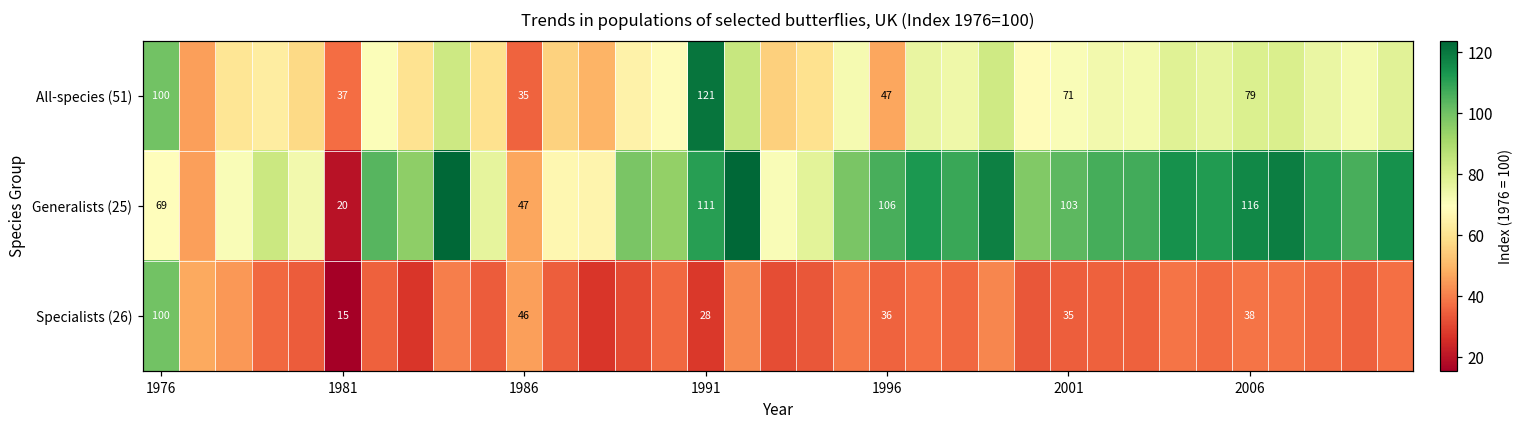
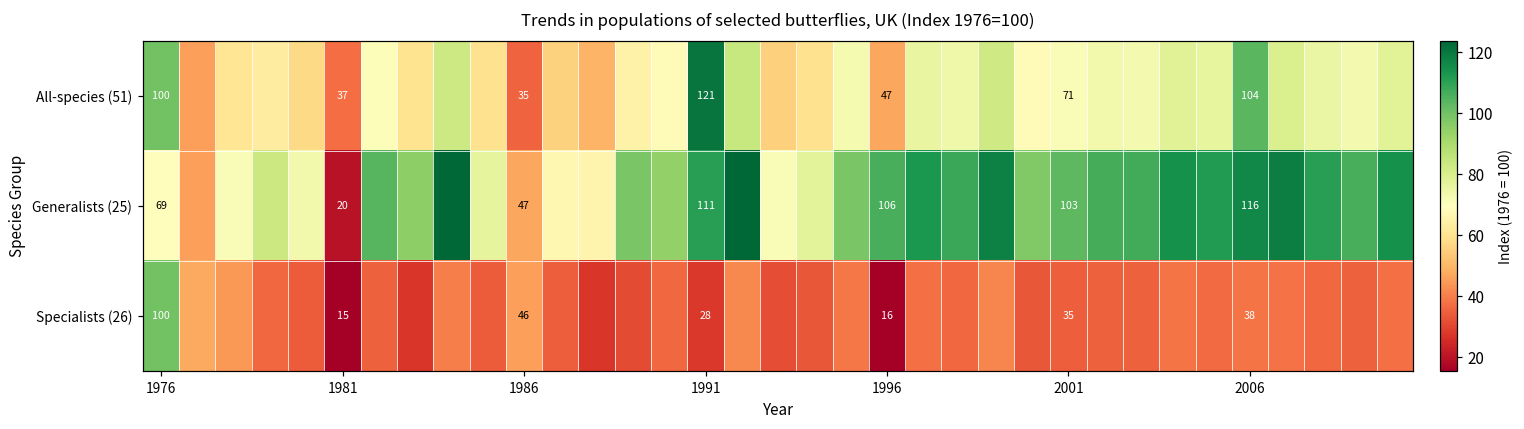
  {
    "All-species (51)": {
      "1976": 100,
      "1981": 37,
      "1986": 35,
      "1991": 121,
      "1996": 47,
      "2001": 71,
-     "2006": 79
+     "2006": 104
    },
    "Generalists (25)": {
      "1976": 69,
      "1981": 20,
      "1986": 47,
      "1991": 111,
      "1996": 106,
      "2001": 103,
      "2006": 116
    },
    "Specialists (26)": {
      "1976": 100,
      "1981": 15,
      "1986": 46,
      "1991": 28,
-     "1996": 36,
+     "1996": 16,
      "2001": 35,
      "2006": 38
    }
  }
